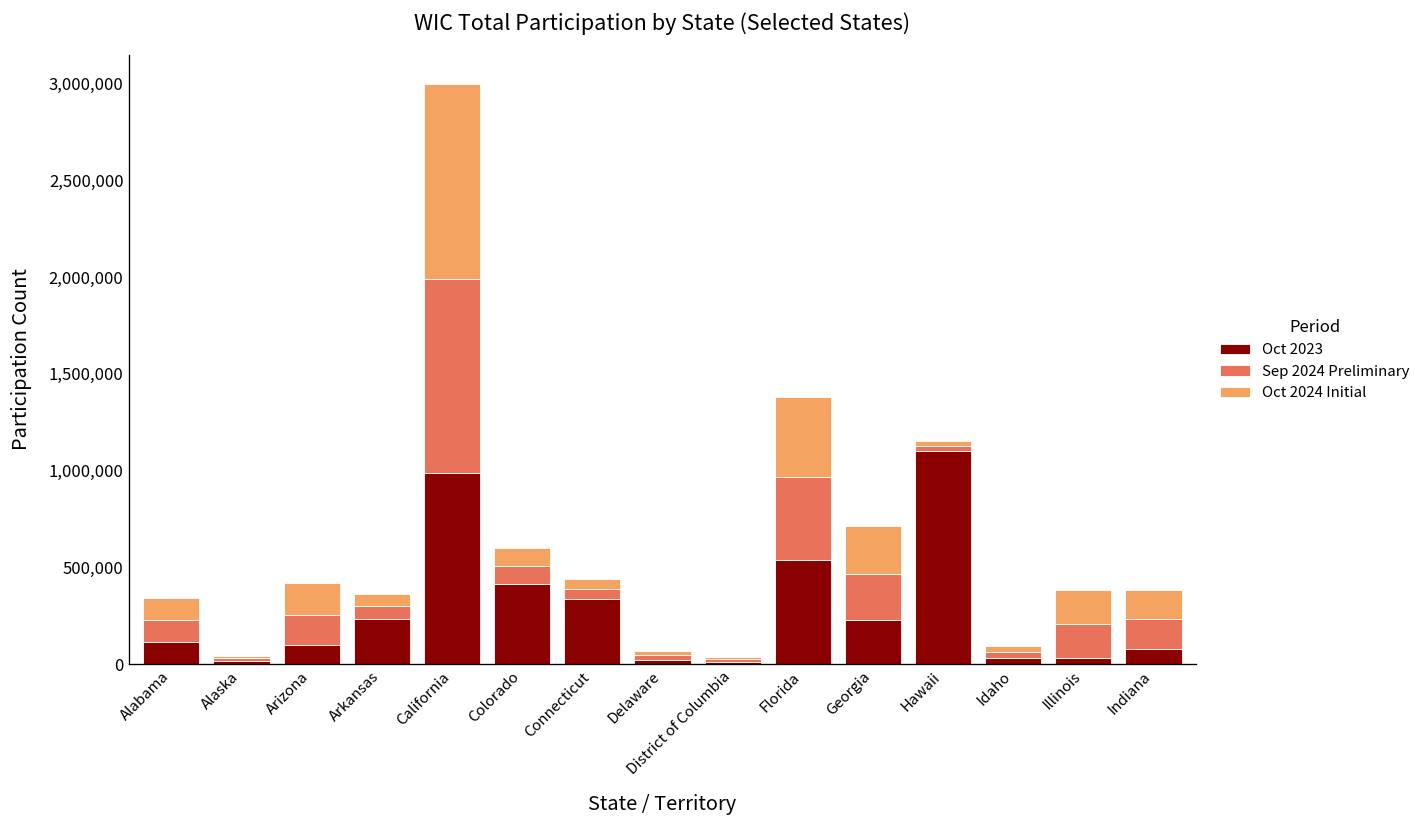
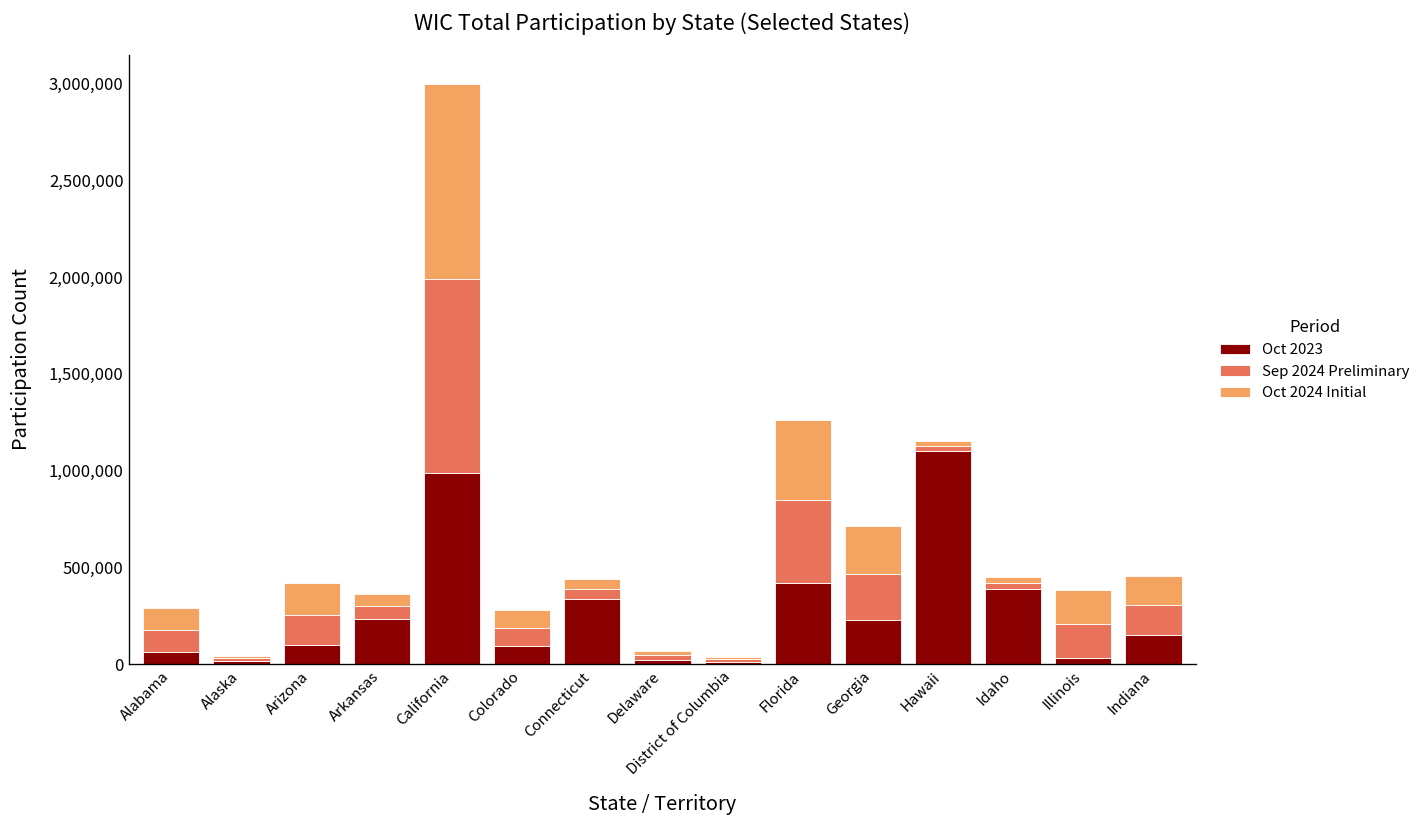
  {
    "Oct 2023": {
-     "Alabama": "110,000",
+     "Alabama": "60,000",
      "Arizona": "100,000",
      "Arkansas": "230,000",
      "California": "990,000",
-     "Colorado": "410,000",
+     "Colorado": "90,000",
      "Connecticut": "330,000",
      "Delaware": "20,000",
-     "Florida": "540,000",
+     "Florida": "420,000",
      "Georgia": "230,000",
      "Hawaii": "1,100,000",
-     "Idaho": "30,000",
+     "Idaho": "390,000",
      "Illinois": "30,000",
-     "Indiana": "80,000"
+     "Indiana": "150,000"
    }
  }
